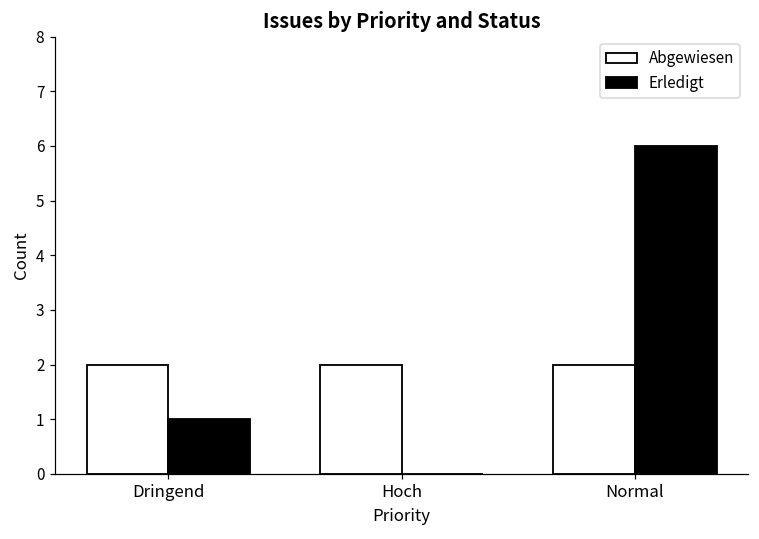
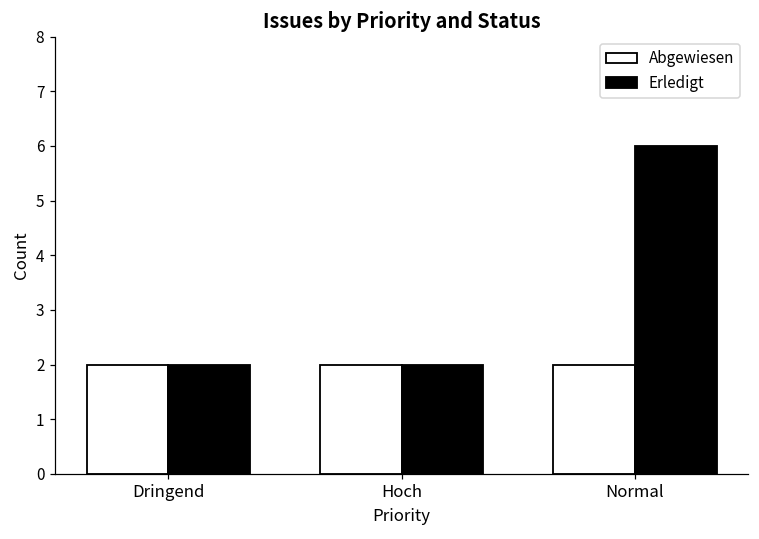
  {
    "Abgewiesen": {
      "Dringend": 2,
      "Hoch": 2,
      "Normal": 2
    },
    "Erledigt": {
-     "Dringend": 1,
-     "Hoch": 0,
+     "Dringend": 2,
+     "Hoch": 2,
      "Normal": 6
    }
  }
